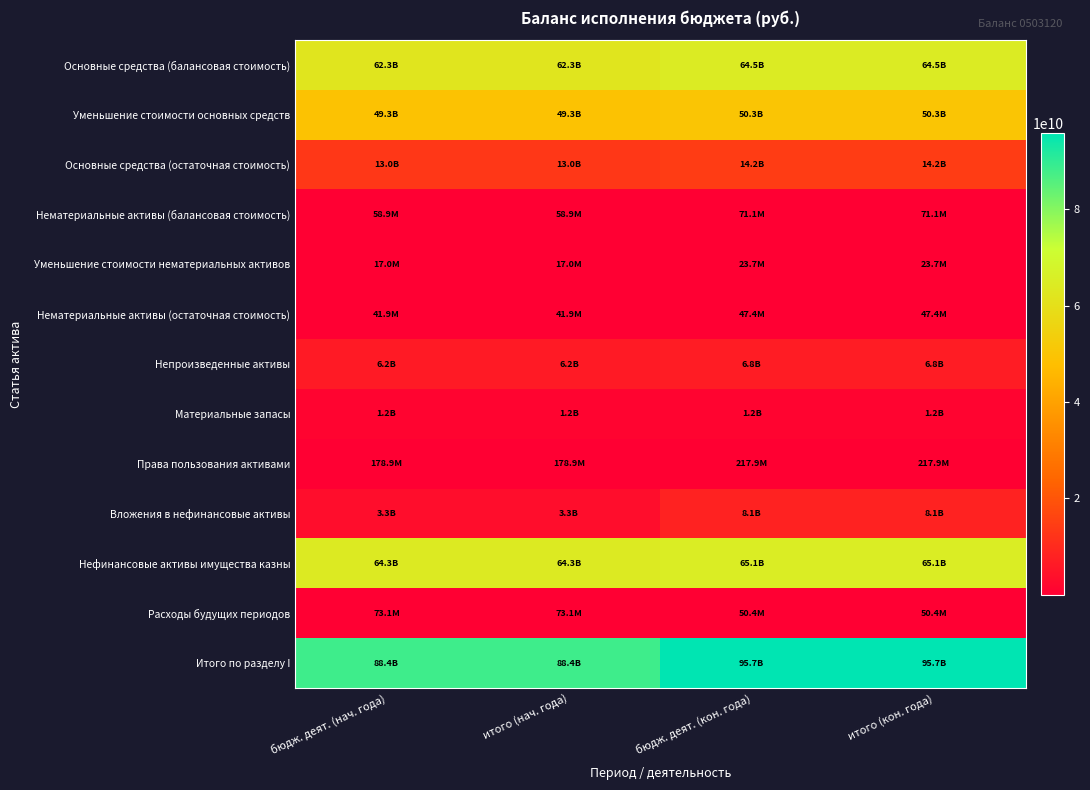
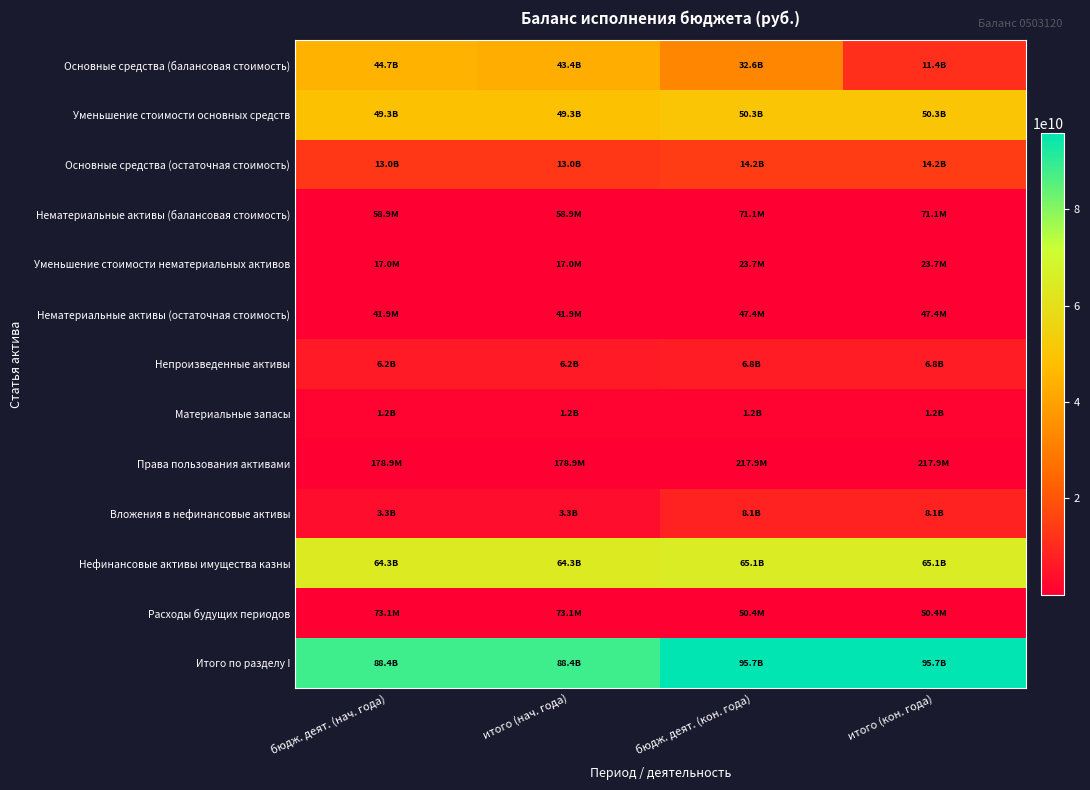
  {
    "Основные средства (балансовая стоимость)": {
-     "бюдж. деят. (нач. года)": "62.3B",
-     "итого (нач. года)": "62.3B",
-     "бюдж. деят. (кон. года)": "64.5B",
-     "итого (кон. года)": "64.5B"
+     "бюдж. деят. (нач. года)": "44.7B",
+     "итого (нач. года)": "43.4B",
+     "бюдж. деят. (кон. года)": "32.6B",
+     "итого (кон. года)": "11.4B"
    },
    "Уменьшение стоимости основных средств": {
      "бюдж. деят. (нач. года)": "49.3B",
      "итого (нач. года)": "49.3B",
      "бюдж. деят. (кон. года)": "50.3B",
      "итого (кон. года)": "50.3B"
    },
    "Основные средства (остаточная стоимость)": {
      "бюдж. деят. (нач. года)": "13.0B",
      "итого (нач. года)": "13.0B",
      "бюдж. деят. (кон. года)": "14.2B",
      "итого (кон. года)": "14.2B"
    },
    "Нематериальные активы (балансовая стоимость)": {
      "бюдж. деят. (нач. года)": "58.9M",
      "итого (нач. года)": "58.9M",
      "бюдж. деят. (кон. года)": "71.1M",
      "итого (кон. года)": "71.1M"
    },
    "Уменьшение стоимости нематериальных активов": {
      "бюдж. деят. (нач. года)": "17.0M",
      "итого (нач. года)": "17.0M",
      "бюдж. деят. (кон. года)": "23.7M",
      "итого (кон. года)": "23.7M"
    },
    "Нематериальные активы (остаточная стоимость)": {
      "бюдж. деят. (нач. года)": "41.9M",
      "итого (нач. года)": "41.9M",
      "бюдж. деят. (кон. года)": "47.4M",
      "итого (кон. года)": "47.4M"
    },
    "Непроизведенные активы": {
      "бюдж. деят. (нач. года)": "6.2B",
      "итого (нач. года)": "6.2B",
      "бюдж. деят. (кон. года)": "6.8B",
      "итого (кон. года)": "6.8B"
    },
    "Материальные запасы": {
      "бюдж. деят. (нач. года)": "1.2B",
      "итого (нач. года)": "1.2B",
      "бюдж. деят. (кон. года)": "1.2B",
      "итого (кон. года)": "1.2B"
    },
    "Права пользования активами": {
      "бюдж. деят. (нач. года)": "178.9M",
      "итого (нач. года)": "178.9M",
      "бюдж. деят. (кон. года)": "217.9M",
      "итого (кон. года)": "217.9M"
    },
    "Вложения в нефинансовые активы": {
      "бюдж. деят. (нач. года)": "3.3B",
      "итого (нач. года)": "3.3B",
      "бюдж. деят. (кон. года)": "8.1B",
      "итого (кон. года)": "8.1B"
    },
    "Нефинансовые активы имущества казны": {
      "бюдж. деят. (нач. года)": "64.3B",
      "итого (нач. года)": "64.3B",
      "бюдж. деят. (кон. года)": "65.1B",
      "итого (кон. года)": "65.1B"
    },
    "Расходы будущих периодов": {
      "бюдж. деят. (нач. года)": "73.1M",
      "итого (нач. года)": "73.1M",
      "бюдж. деят. (кон. года)": "50.4M",
      "итого (кон. года)": "50.4M"
    },
    "Итого по разделу I": {
      "бюдж. деят. (нач. года)": "88.4B",
      "итого (нач. года)": "88.4B",
      "бюдж. деят. (кон. года)": "95.7B",
      "итого (кон. года)": "95.7B"
    }
  }
